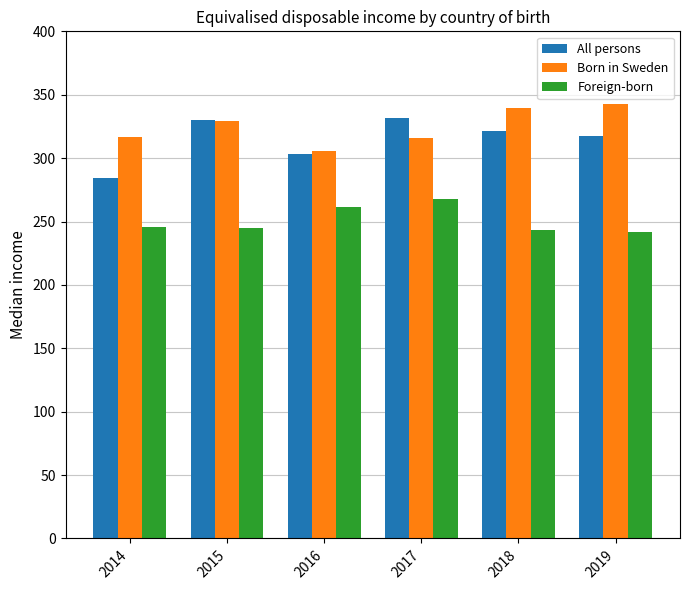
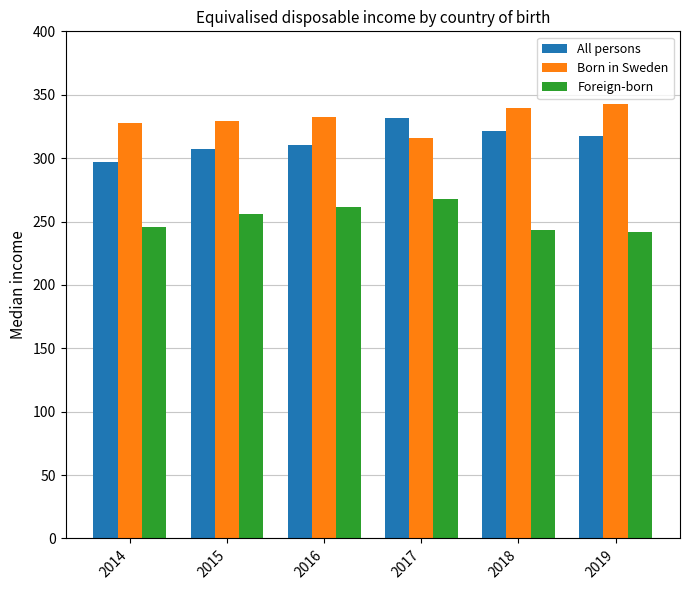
  {
    "All persons": {
-     "2014": 284,
-     "2015": 330,
-     "2016": 303,
+     "2014": 297,
+     "2015": 307,
+     "2016": 310,
      "2017": 332,
      "2018": 321,
      "2019": 317
    },
    "Born in Sweden": {
-     "2014": 317,
+     "2014": 328,
      "2015": 329,
-     "2016": 306,
+     "2016": 332,
      "2017": 316,
      "2018": 339,
      "2019": 342
    },
    "Foreign-born": {
      "2014": 245,
-     "2015": 245,
+     "2015": 256,
      "2016": 261,
      "2017": 268,
      "2018": 244,
      "2019": 242
    }
  }
